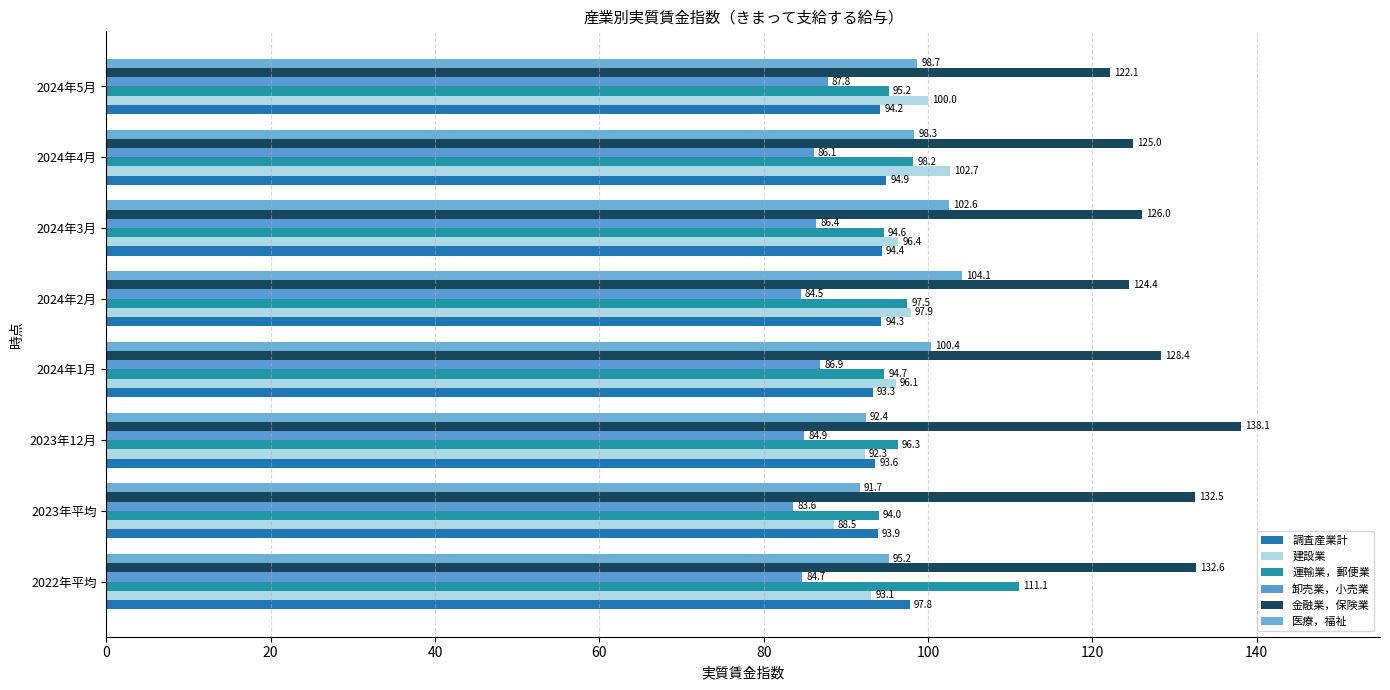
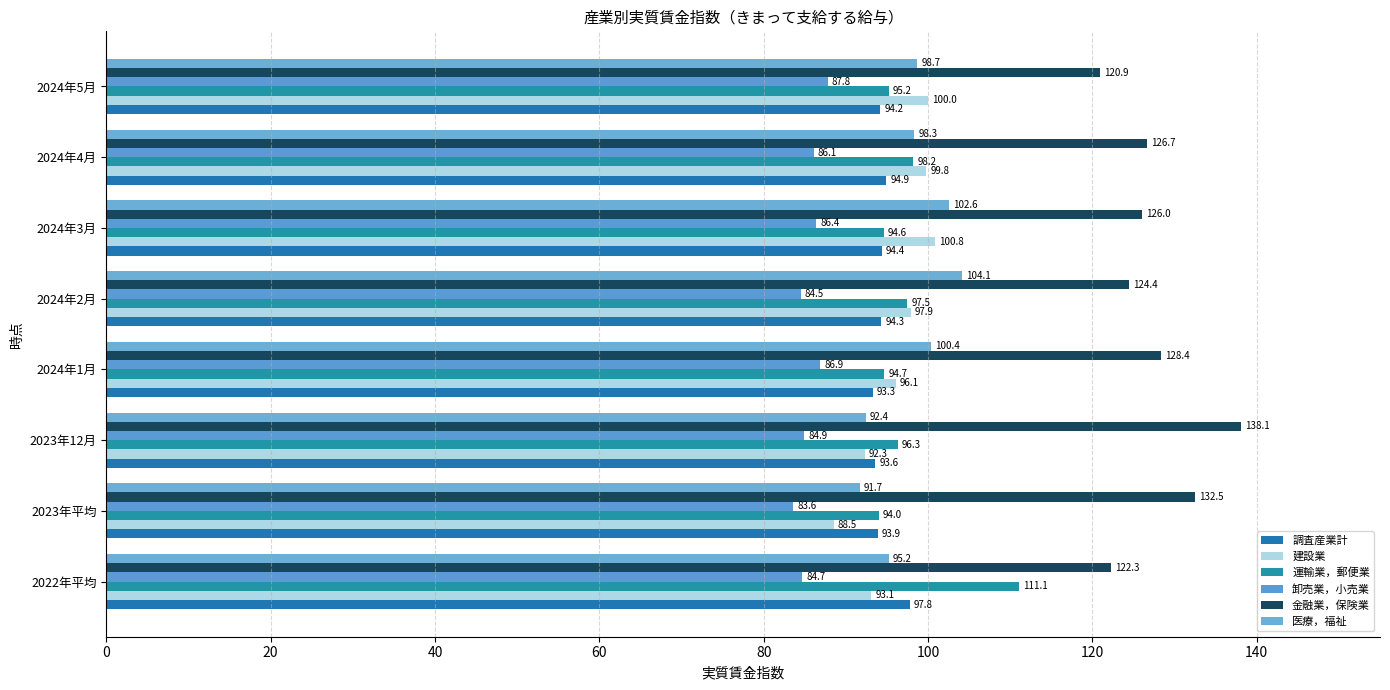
  {
    "建設業": {
      "2024年5月": 100.0,
-     "2024年4月": 102.7,
-     "2024年3月": 96.4,
+     "2024年4月": 99.8,
+     "2024年3月": 100.8,
      "2024年2月": 97.9,
      "2024年1月": 96.1,
      "2023年12月": 92.3,
      "2023年平均": 88.5,
      "2022年平均": 93.1
    },
    "金融業，保険業": {
-     "2024年5月": 122.1,
-     "2024年4月": 125.0,
+     "2024年5月": 120.9,
+     "2024年4月": 126.7,
      "2024年3月": 126.0,
      "2024年2月": 124.4,
      "2024年1月": 128.4,
      "2023年12月": 138.1,
      "2023年平均": 132.5,
-     "2022年平均": 132.6
+     "2022年平均": 122.3
    }
  }
